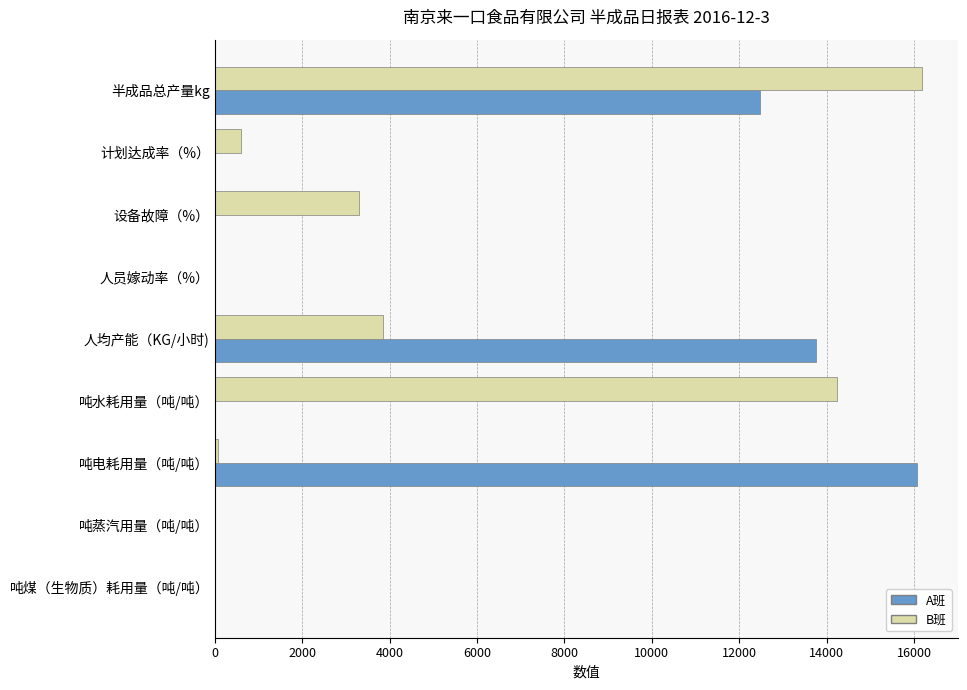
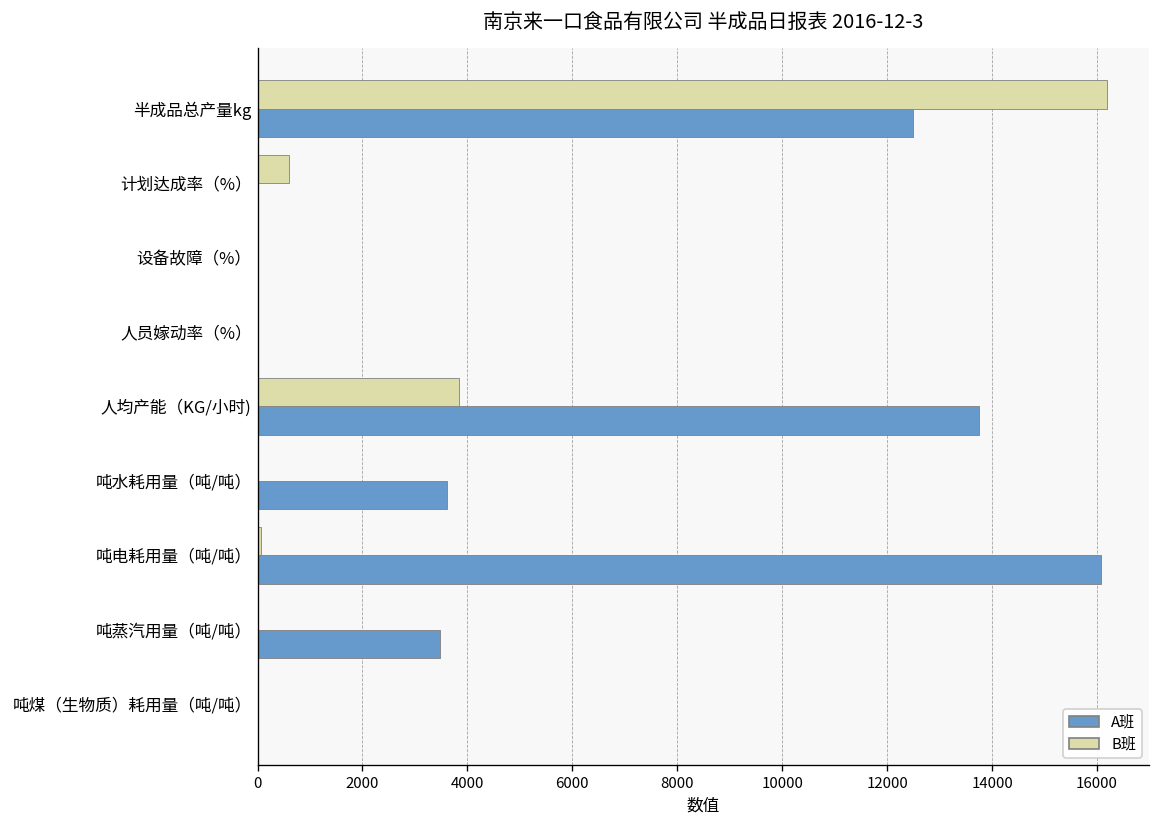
  {
    "A班": {
      "半成品总产量kg": 12500,
      "人均产能（KG/小时)": 13700,
-     "吨水耗用量（吨/吨）": 0,
+     "吨水耗用量（吨/吨）": 3600,
      "吨电耗用量（吨/吨）": 16100,
-     "吨蒸汽用量（吨/吨）": 0
+     "吨蒸汽用量（吨/吨）": 3500
    },
    "B班": {
      "半成品总产量kg": 16200,
      "计划达成率（%）": 600,
-     "设备故障（%）": 3300,
+     "设备故障（%）": 0,
      "人均产能（KG/小时)": 3800,
-     "吨水耗用量（吨/吨）": 14200,
+     "吨水耗用量（吨/吨）": 0,
      "吨电耗用量（吨/吨）": 100
    }
  }
